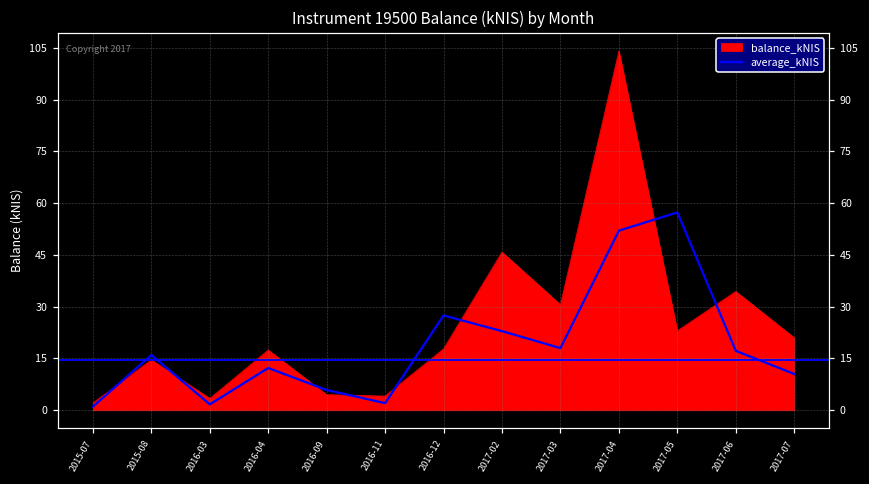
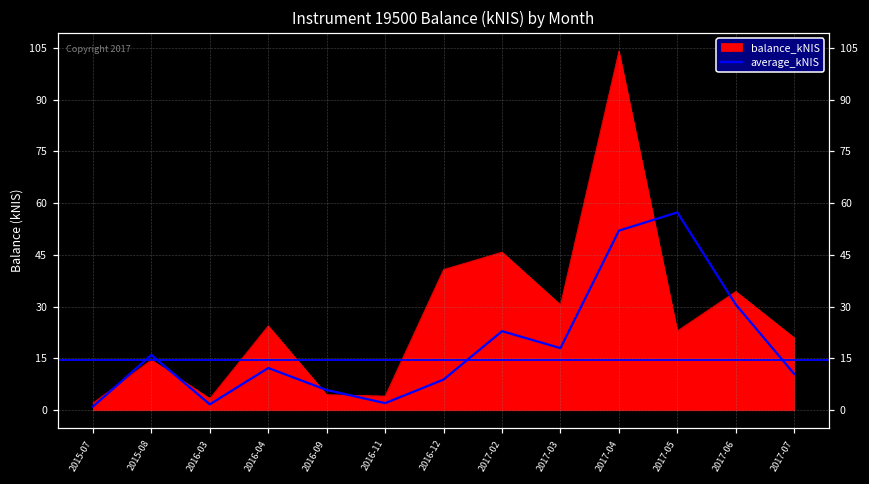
  {
    "balance_kNIS": {
      "2015-07": 2,
      "2015-08": 15,
      "2016-03": 3,
-     "2016-04": 17,
+     "2016-04": 24,
      "2016-09": 5,
      "2016-11": 4,
-     "2016-12": 18,
+     "2016-12": 41,
      "2017-02": 46,
      "2017-03": 31,
      "2017-04": 104,
      "2017-05": 23,
      "2017-06": 34,
      "2017-07": 21
    },
    "average_kNIS": {
      "2015-07": 1,
      "2015-08": 16,
      "2016-03": 2,
      "2016-04": 12,
      "2016-09": 6,
      "2016-11": 2,
-     "2016-12": 27,
+     "2016-12": 9,
      "2017-02": 23,
      "2017-03": 18,
      "2017-04": 52,
      "2017-05": 57,
-     "2017-06": 17,
+     "2017-06": 31,
      "2017-07": 11
    }
  }
